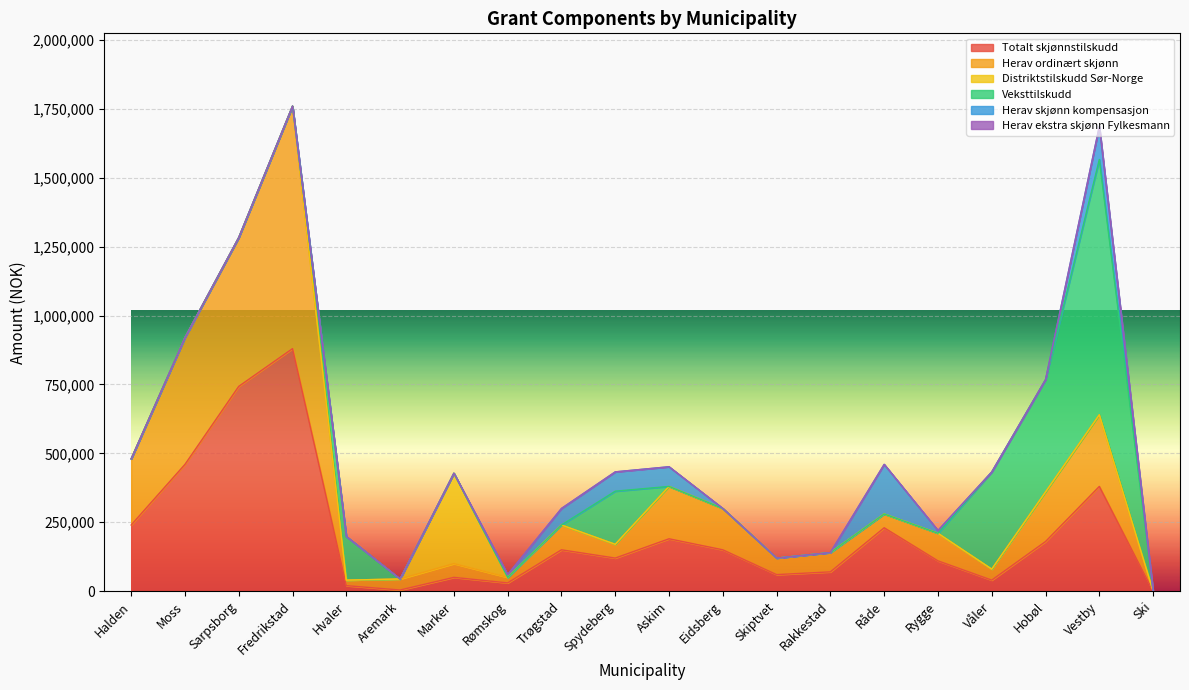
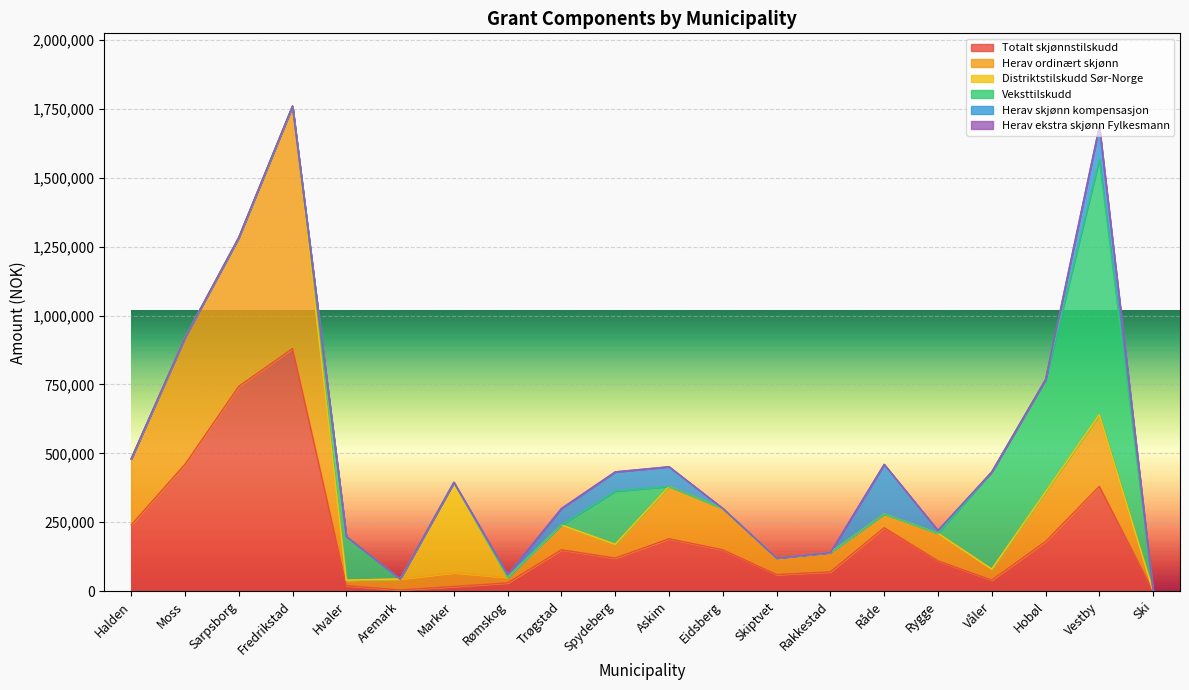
  {
    "Totalt skjønnstilskudd": {
      "Halden": "240,000",
      "Moss": "460,000",
      "Sarpsborg": "740,000",
      "Fredrikstad": "880,000",
      "Hvaler": "20,000",
      "Aremark": "0",
-     "Marker": "50,000",
+     "Marker": "20,000",
      "Rømskog": "30,000",
      "Trøgstad": "150,000",
      "Spydeberg": "120,000",
      "Askim": "190,000",
      "Eidsberg": "150,000",
      "Skiptvet": "60,000",
      "Rakkestad": "70,000",
      "Råde": "230,000",
      "Rygge": "110,000",
      "Våler": "40,000",
      "Hobøl": "180,000",
      "Vestby": "380,000"
    },
    "Veksttilskudd": {
      "Spydeberg": "190,000",
      "Vestby": "930,000"
    }
  }
